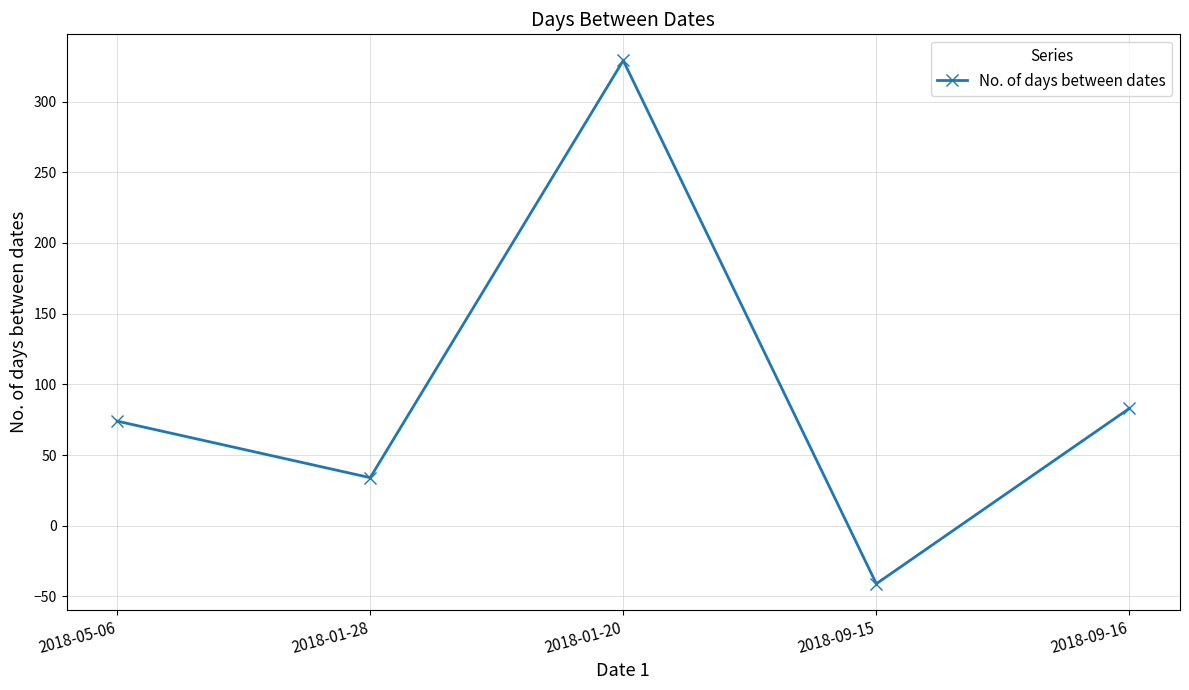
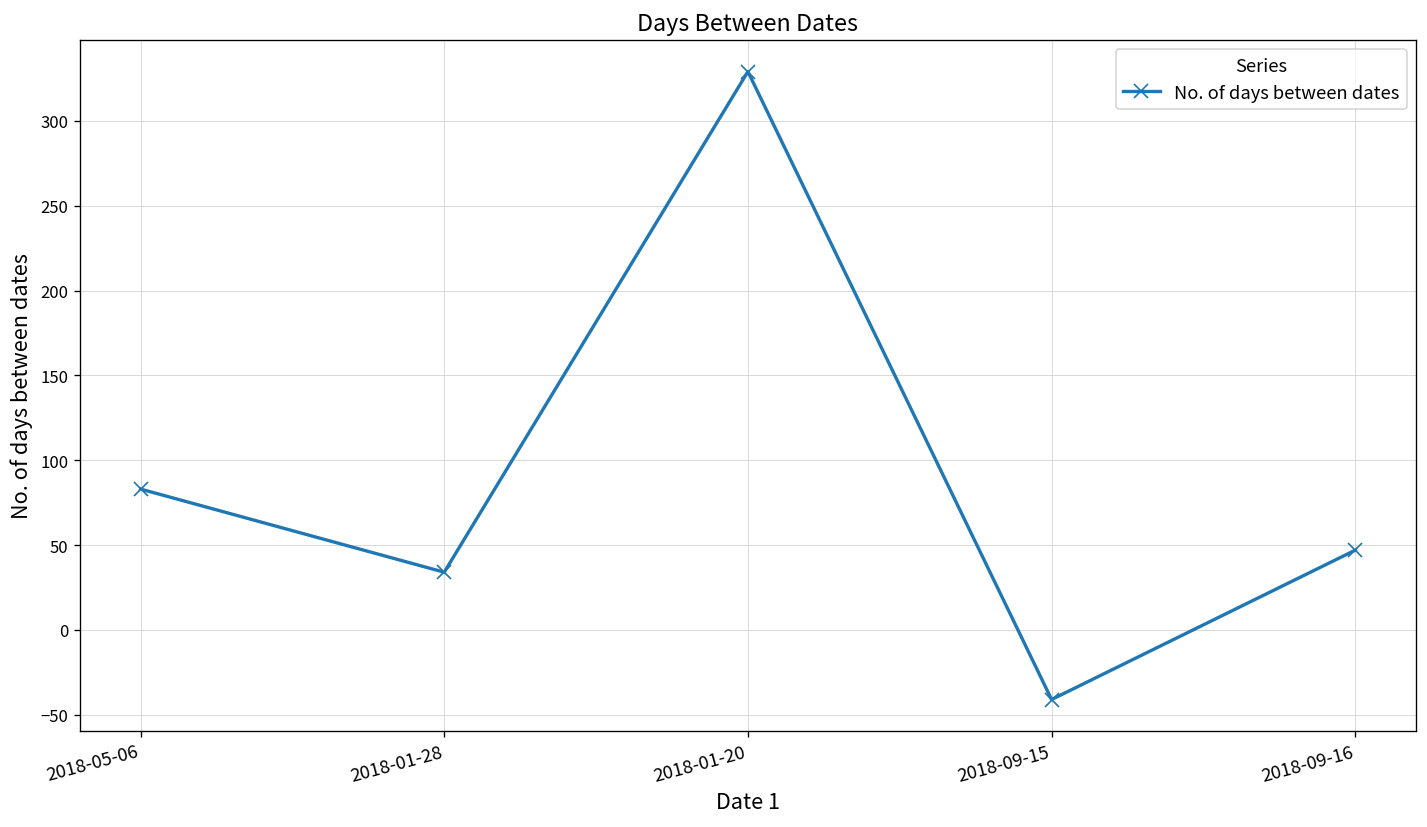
  {
-   "2018-05-06": 74,
+   "2018-05-06": 83,
    "2018-01-28": 34,
    "2018-01-20": 329,
    "2018-09-15": -41,
-   "2018-09-16": 83
+   "2018-09-16": 47
  }
